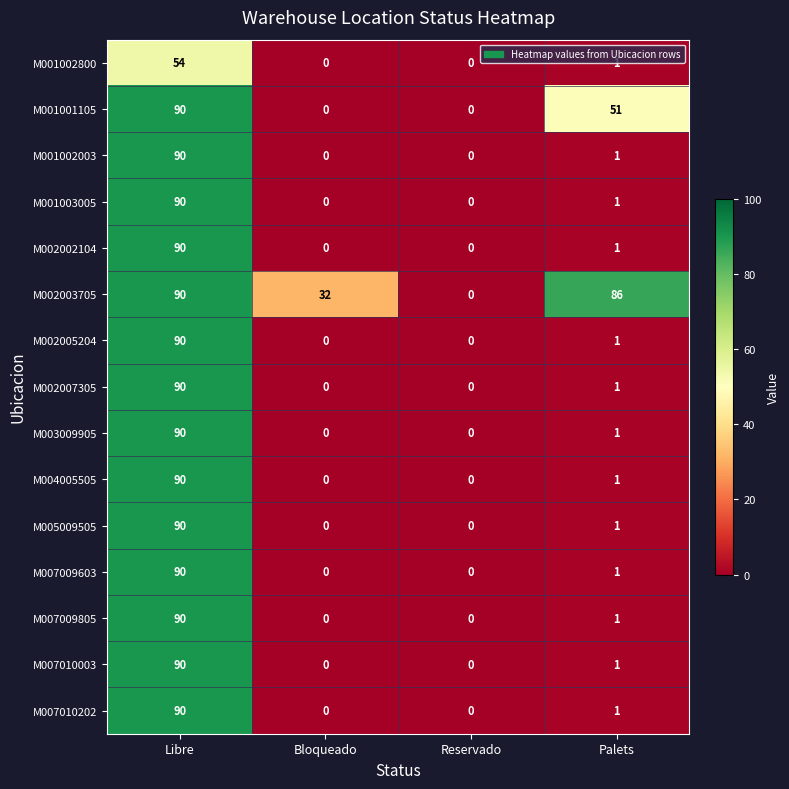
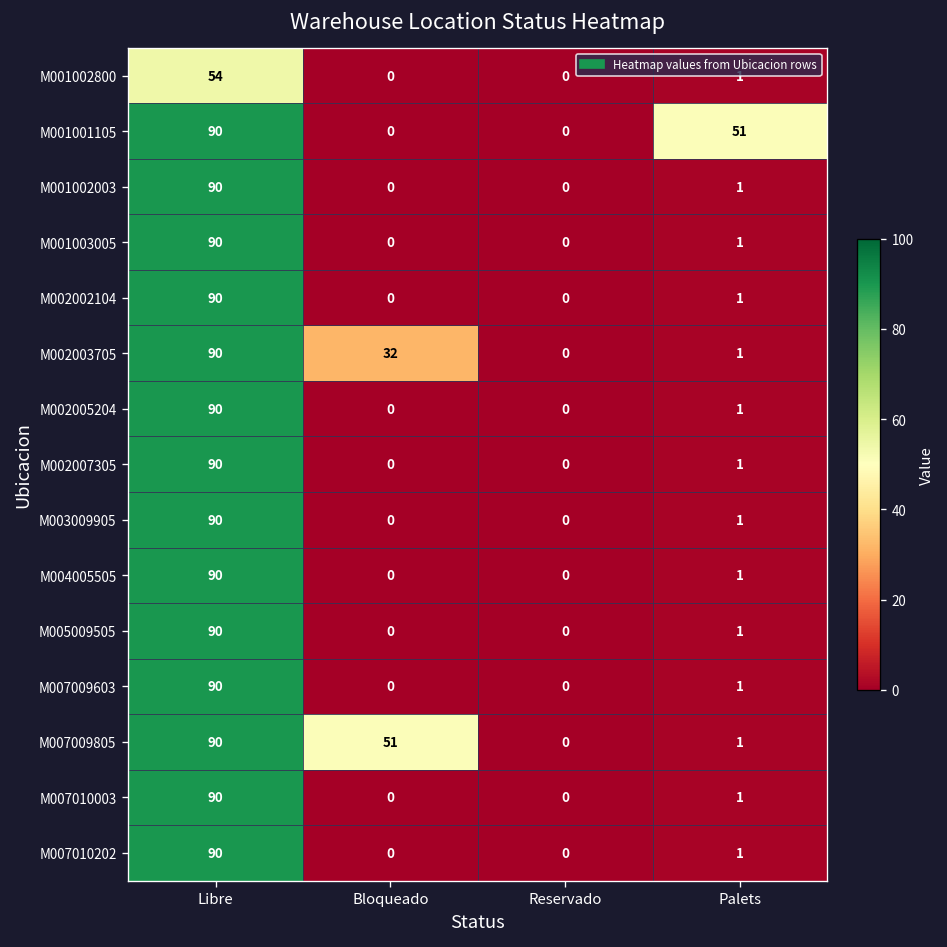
  {
    "M001002800": {
      "Libre": 54,
      "Bloqueado": 0,
      "Reservado": 0
    },
    "M001001105": {
      "Libre": 90,
      "Bloqueado": 0,
      "Reservado": 0,
      "Palets": 51
    },
    "M001002003": {
      "Libre": 90,
      "Bloqueado": 0,
      "Reservado": 0,
      "Palets": 1
    },
    "M001003005": {
      "Libre": 90,
      "Bloqueado": 0,
      "Reservado": 0,
      "Palets": 1
    },
    "M002002104": {
      "Libre": 90,
      "Bloqueado": 0,
      "Reservado": 0,
      "Palets": 1
    },
    "M002003705": {
      "Libre": 90,
      "Bloqueado": 32,
      "Reservado": 0,
-     "Palets": 86
+     "Palets": 1
    },
    "M002005204": {
      "Libre": 90,
      "Bloqueado": 0,
      "Reservado": 0,
      "Palets": 1
    },
    "M002007305": {
      "Libre": 90,
      "Bloqueado": 0,
      "Reservado": 0,
      "Palets": 1
    },
    "M003009905": {
      "Libre": 90,
      "Bloqueado": 0,
      "Reservado": 0,
      "Palets": 1
    },
    "M004005505": {
      "Libre": 90,
      "Bloqueado": 0,
      "Reservado": 0,
      "Palets": 1
    },
    "M005009505": {
      "Libre": 90,
      "Bloqueado": 0,
      "Reservado": 0,
      "Palets": 1
    },
    "M007009603": {
      "Libre": 90,
      "Bloqueado": 0,
      "Reservado": 0,
      "Palets": 1
    },
    "M007009805": {
      "Libre": 90,
-     "Bloqueado": 0,
+     "Bloqueado": 51,
      "Reservado": 0,
      "Palets": 1
    },
    "M007010003": {
      "Libre": 90,
      "Bloqueado": 0,
      "Reservado": 0,
      "Palets": 1
    },
    "M007010202": {
      "Libre": 90,
      "Bloqueado": 0,
      "Reservado": 0,
      "Palets": 1
    }
  }
